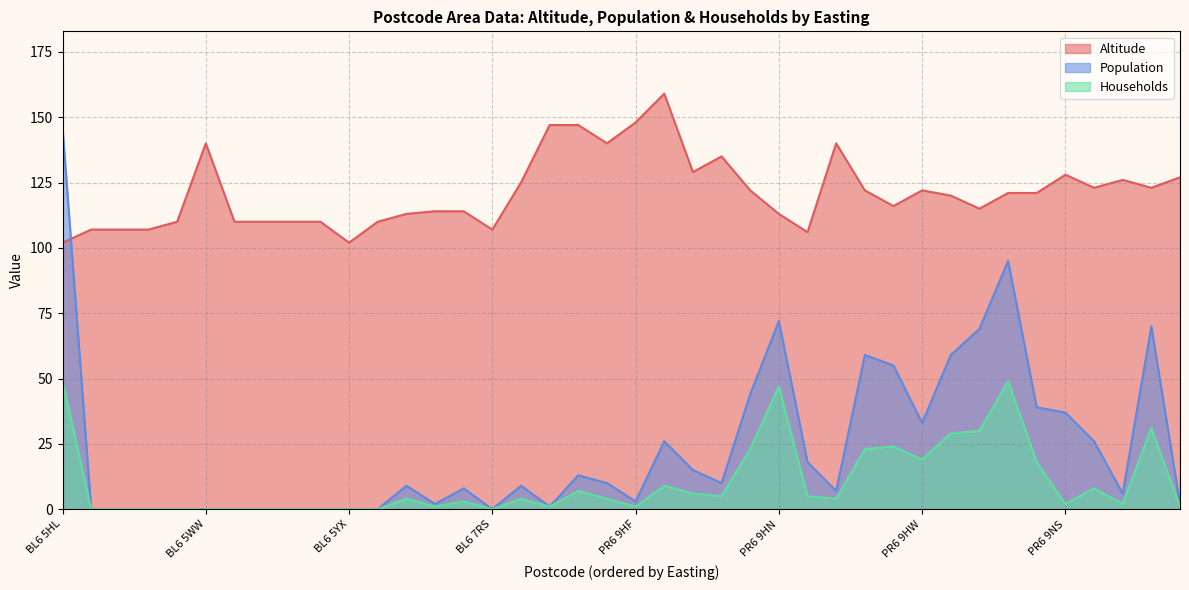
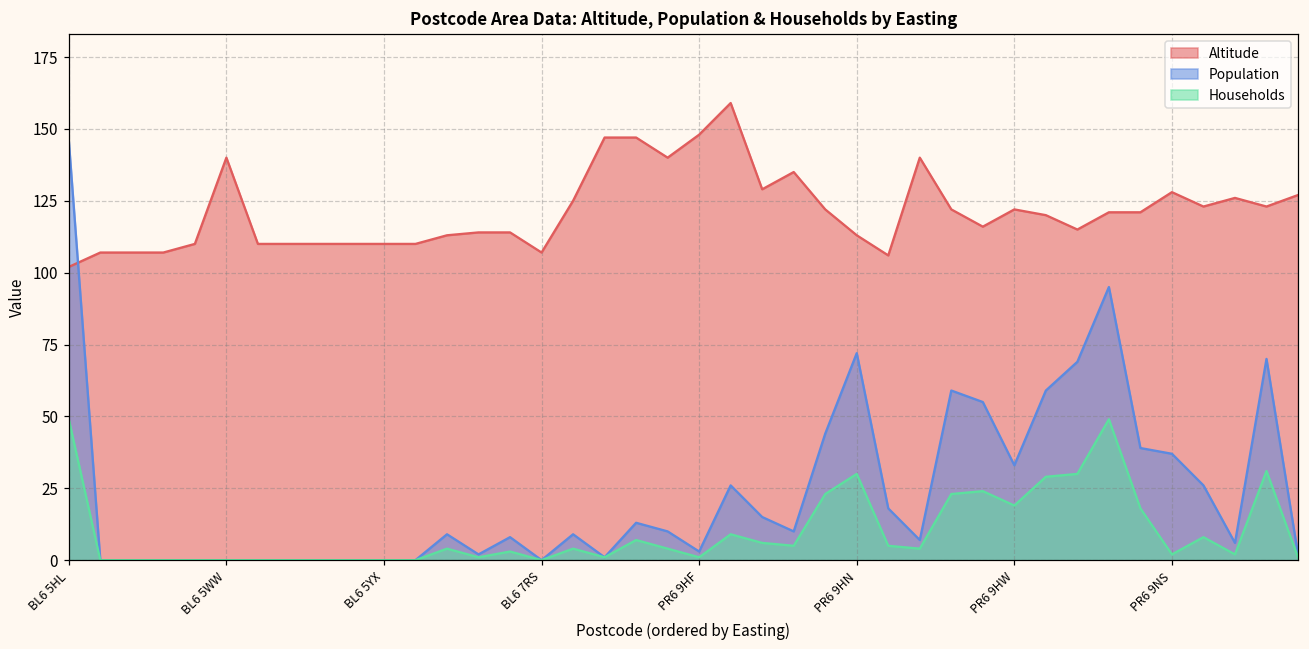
  {
    "Altitude": {
      "BL6 5HL": 102,
      "BL6 5WW": 140,
-     "BL6 5YX": 102,
+     "BL6 5YX": 110,
      "BL6 7RS": 107,
      "PR6 9HF": 148,
      "PR6 9HN": 113,
      "PR6 9HW": 122,
      "PR6 9NS": 128
    },
    "Population": {
      "BL6 5HL": 146,
      "PR6 9HF": 3,
      "PR6 9HN": 72,
      "PR6 9HW": 33,
      "PR6 9NS": 37
    },
    "Households": {
      "BL6 5HL": 49,
      "PR6 9HF": 1,
-     "PR6 9HN": 47,
+     "PR6 9HN": 30,
      "PR6 9HW": 19,
      "PR6 9NS": 2
    }
  }
